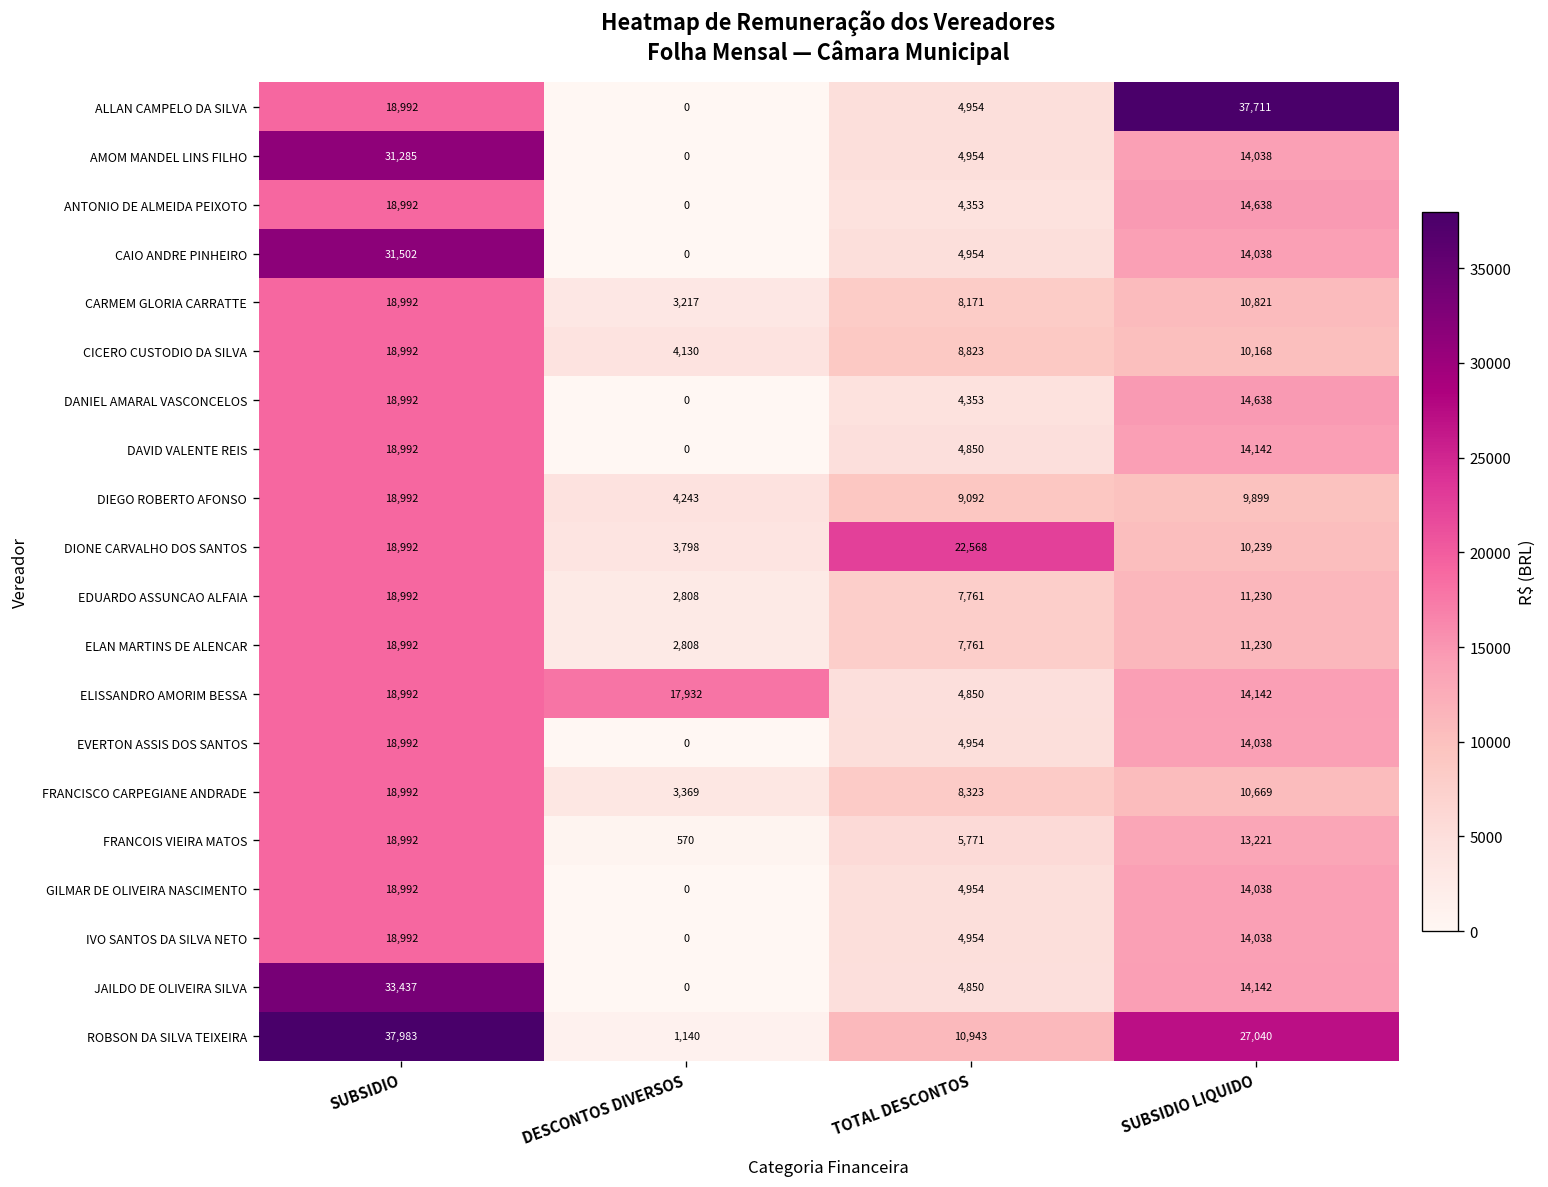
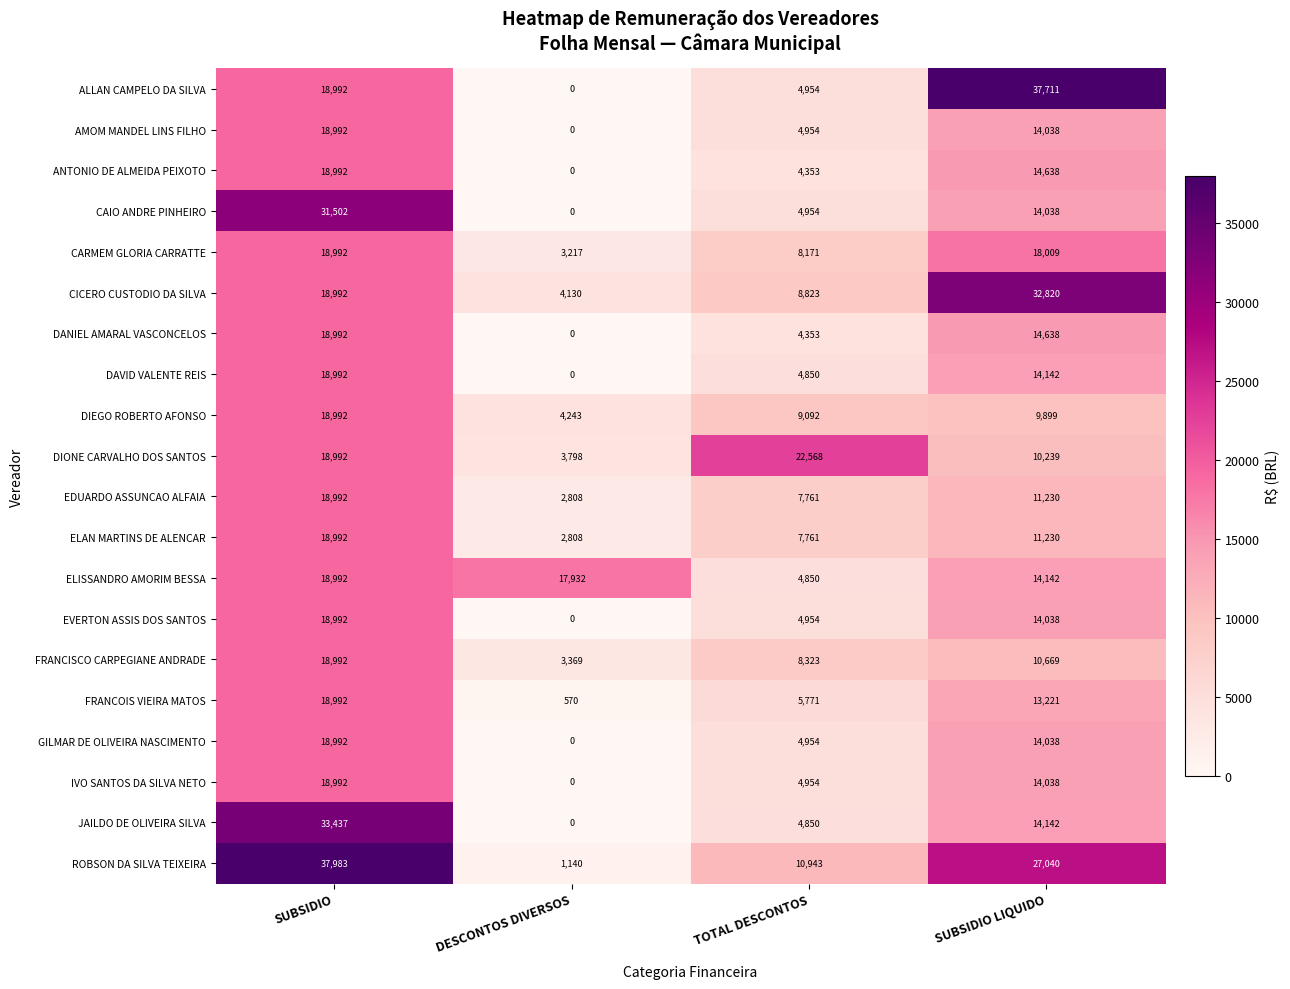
  {
    "ALLAN CAMPELO DA SILVA": {
      "SUBSIDIO": "18,992",
      "DESCONTOS DIVERSOS": "0",
      "TOTAL DESCONTOS": "4,954",
      "SUBSIDIO LIQUIDO": "37,711"
    },
    "AMOM MANDEL LINS FILHO": {
-     "SUBSIDIO": "31,285",
+     "SUBSIDIO": "18,992",
      "DESCONTOS DIVERSOS": "0",
      "TOTAL DESCONTOS": "4,954",
      "SUBSIDIO LIQUIDO": "14,038"
    },
    "ANTONIO DE ALMEIDA PEIXOTO": {
      "SUBSIDIO": "18,992",
      "DESCONTOS DIVERSOS": "0",
      "TOTAL DESCONTOS": "4,353",
      "SUBSIDIO LIQUIDO": "14,638"
    },
    "CAIO ANDRE PINHEIRO": {
      "SUBSIDIO": "31,502",
      "DESCONTOS DIVERSOS": "0",
      "TOTAL DESCONTOS": "4,954",
      "SUBSIDIO LIQUIDO": "14,038"
    },
    "CARMEM GLORIA CARRATTE": {
      "SUBSIDIO": "18,992",
      "DESCONTOS DIVERSOS": "3,217",
      "TOTAL DESCONTOS": "8,171",
-     "SUBSIDIO LIQUIDO": "10,821"
+     "SUBSIDIO LIQUIDO": "18,009"
    },
    "CICERO CUSTODIO DA SILVA": {
      "SUBSIDIO": "18,992",
      "DESCONTOS DIVERSOS": "4,130",
      "TOTAL DESCONTOS": "8,823",
-     "SUBSIDIO LIQUIDO": "10,168"
+     "SUBSIDIO LIQUIDO": "32,820"
    },
    "DANIEL AMARAL VASCONCELOS": {
      "SUBSIDIO": "18,992",
      "DESCONTOS DIVERSOS": "0",
      "TOTAL DESCONTOS": "4,353",
      "SUBSIDIO LIQUIDO": "14,638"
    },
    "DAVID VALENTE REIS": {
      "SUBSIDIO": "18,992",
      "DESCONTOS DIVERSOS": "0",
      "TOTAL DESCONTOS": "4,850",
      "SUBSIDIO LIQUIDO": "14,142"
    },
    "DIEGO ROBERTO AFONSO": {
      "SUBSIDIO": "18,992",
      "DESCONTOS DIVERSOS": "4,243",
      "TOTAL DESCONTOS": "9,092",
      "SUBSIDIO LIQUIDO": "9,899"
    },
    "DIONE CARVALHO DOS SANTOS": {
      "SUBSIDIO": "18,992",
      "DESCONTOS DIVERSOS": "3,798",
      "TOTAL DESCONTOS": "22,568",
      "SUBSIDIO LIQUIDO": "10,239"
    },
    "EDUARDO ASSUNCAO ALFAIA": {
      "SUBSIDIO": "18,992",
      "DESCONTOS DIVERSOS": "2,808",
      "TOTAL DESCONTOS": "7,761",
      "SUBSIDIO LIQUIDO": "11,230"
    },
    "ELAN MARTINS DE ALENCAR": {
      "SUBSIDIO": "18,992",
      "DESCONTOS DIVERSOS": "2,808",
      "TOTAL DESCONTOS": "7,761",
      "SUBSIDIO LIQUIDO": "11,230"
    },
    "ELISSANDRO AMORIM BESSA": {
      "SUBSIDIO": "18,992",
      "DESCONTOS DIVERSOS": "17,932",
      "TOTAL DESCONTOS": "4,850",
      "SUBSIDIO LIQUIDO": "14,142"
    },
    "EVERTON ASSIS DOS SANTOS": {
      "SUBSIDIO": "18,992",
      "DESCONTOS DIVERSOS": "0",
      "TOTAL DESCONTOS": "4,954",
      "SUBSIDIO LIQUIDO": "14,038"
    },
    "FRANCISCO CARPEGIANE ANDRADE": {
      "SUBSIDIO": "18,992",
      "DESCONTOS DIVERSOS": "3,369",
      "TOTAL DESCONTOS": "8,323",
      "SUBSIDIO LIQUIDO": "10,669"
    },
    "FRANCOIS VIEIRA MATOS": {
      "SUBSIDIO": "18,992",
      "DESCONTOS DIVERSOS": "570",
      "TOTAL DESCONTOS": "5,771",
      "SUBSIDIO LIQUIDO": "13,221"
    },
    "GILMAR DE OLIVEIRA NASCIMENTO": {
      "SUBSIDIO": "18,992",
      "DESCONTOS DIVERSOS": "0",
      "TOTAL DESCONTOS": "4,954",
      "SUBSIDIO LIQUIDO": "14,038"
    },
    "IVO SANTOS DA SILVA NETO": {
      "SUBSIDIO": "18,992",
      "DESCONTOS DIVERSOS": "0",
      "TOTAL DESCONTOS": "4,954",
      "SUBSIDIO LIQUIDO": "14,038"
    },
    "JAILDO DE OLIVEIRA SILVA": {
      "SUBSIDIO": "33,437",
      "DESCONTOS DIVERSOS": "0",
      "TOTAL DESCONTOS": "4,850",
      "SUBSIDIO LIQUIDO": "14,142"
    },
    "ROBSON DA SILVA TEIXEIRA": {
      "SUBSIDIO": "37,983",
      "DESCONTOS DIVERSOS": "1,140",
      "TOTAL DESCONTOS": "10,943",
      "SUBSIDIO LIQUIDO": "27,040"
    }
  }
